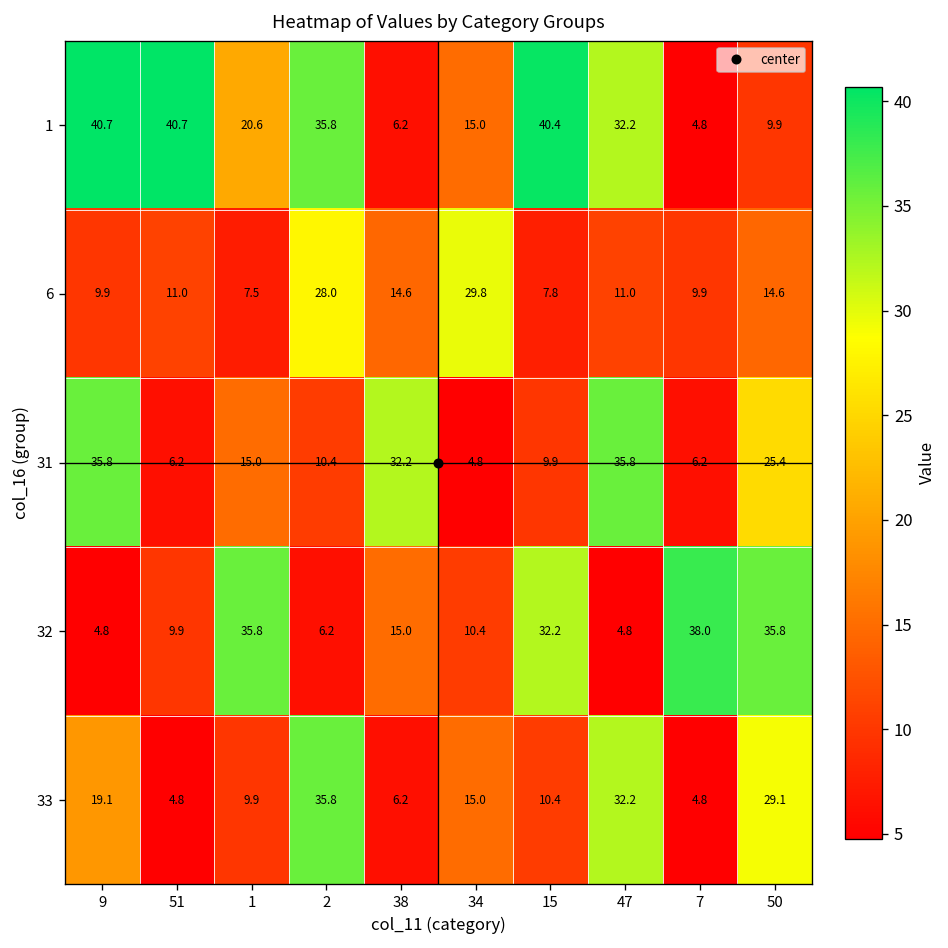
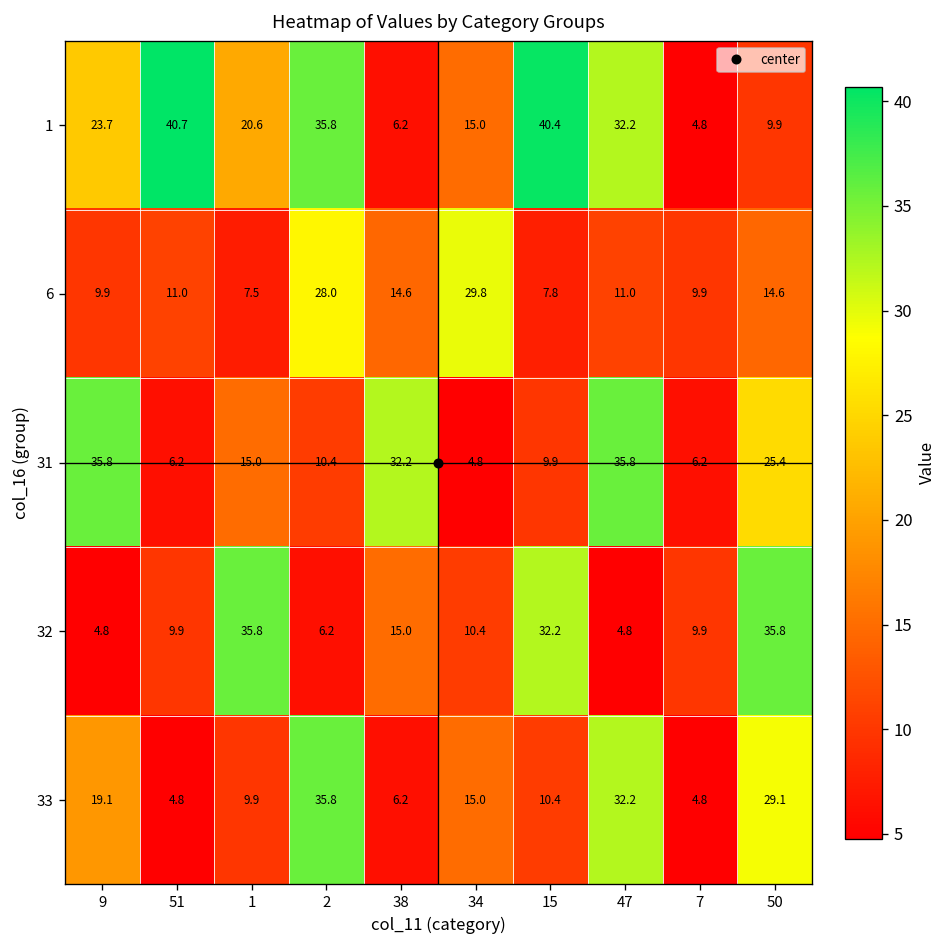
  {
    "1": {
-     "9": 40.7,
+     "9": 23.7,
      "51": 40.7,
      "1": 20.6,
      "2": 35.8,
      "38": 6.2,
      "34": 15.0,
      "15": 40.4,
      "47": 32.2,
      "7": 4.8,
      "50": 9.9
    },
    "6": {
      "9": 9.9,
      "51": 11.0,
      "1": 7.5,
      "2": 28.0,
      "38": 14.6,
      "34": 29.8,
      "15": 7.8,
      "47": 11.0,
      "7": 9.9,
      "50": 14.6
    },
    "31": {
      "9": 35.8,
      "51": 6.2,
      "1": 15.0,
      "2": 10.4,
      "38": 32.2,
      "34": 4.8,
      "15": 9.9,
      "47": 35.8,
      "7": 6.2,
      "50": 25.4
    },
    "32": {
      "9": 4.8,
      "51": 9.9,
      "1": 35.8,
      "2": 6.2,
      "38": 15.0,
      "34": 10.4,
      "15": 32.2,
      "47": 4.8,
-     "7": 38.0,
+     "7": 9.9,
      "50": 35.8
    },
    "33": {
      "9": 19.1,
      "51": 4.8,
      "1": 9.9,
      "2": 35.8,
      "38": 6.2,
      "34": 15.0,
      "15": 10.4,
      "47": 32.2,
      "7": 4.8,
      "50": 29.1
    }
  }
